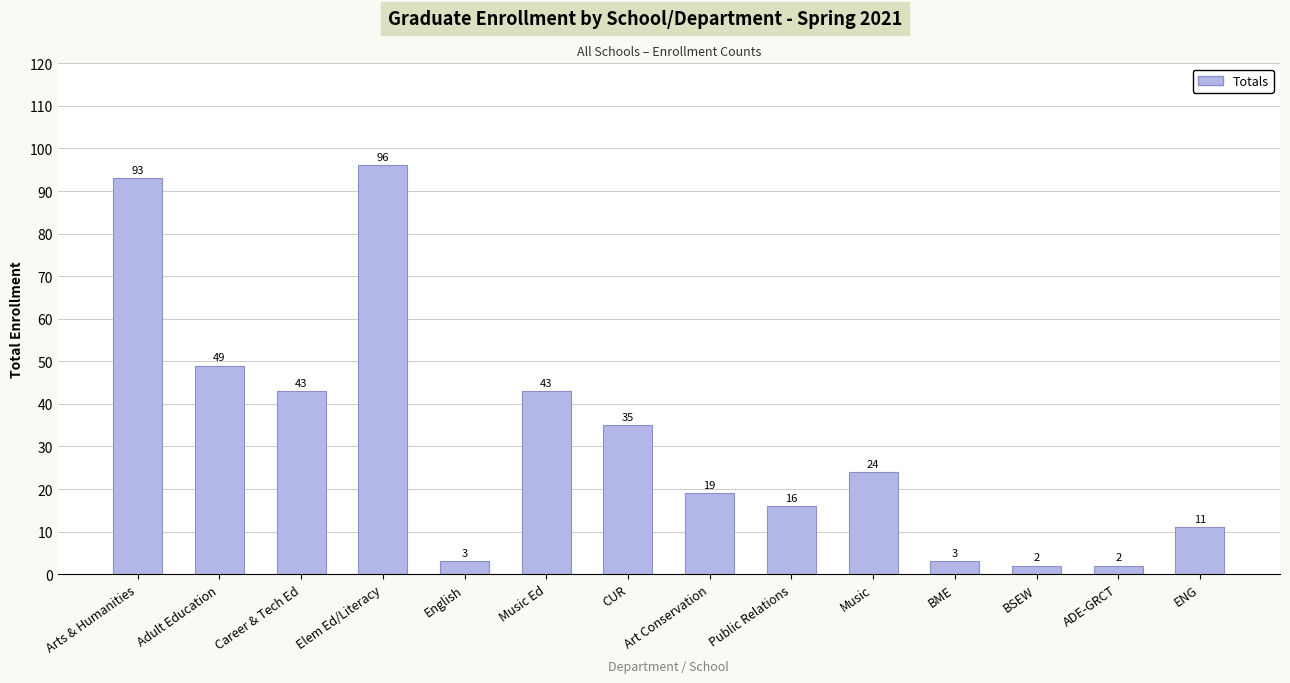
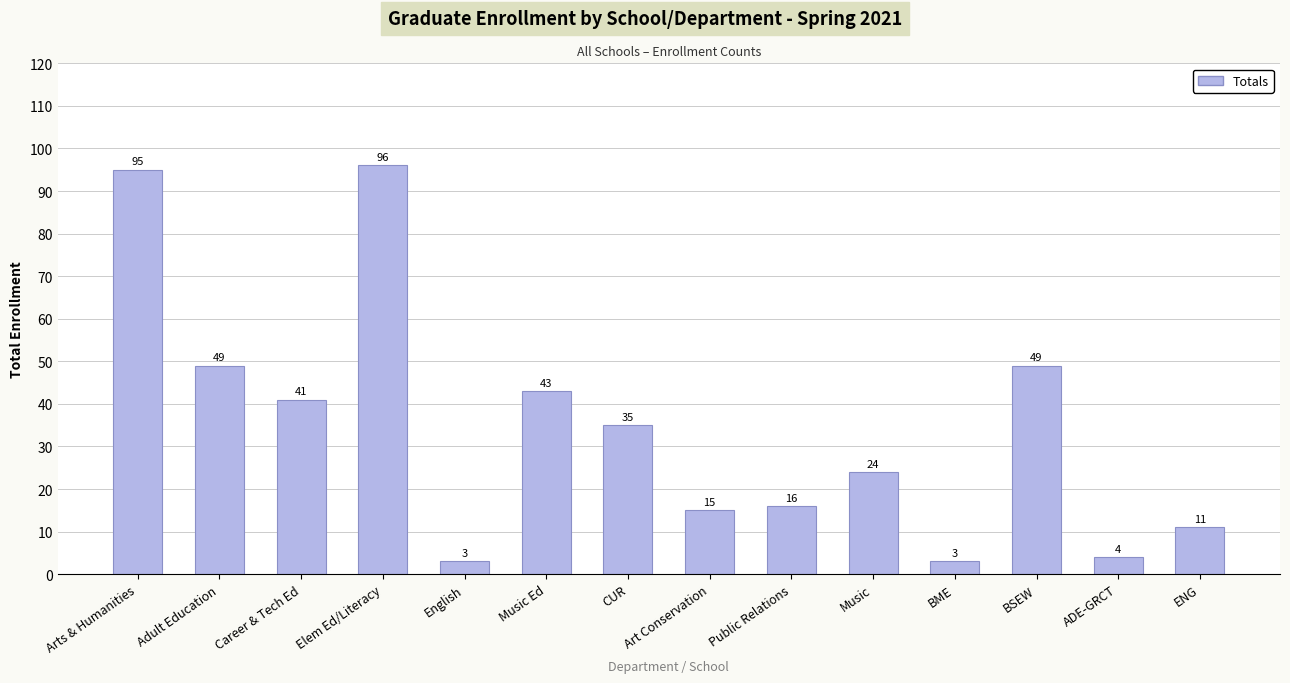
  {
-   "Arts & Humanities": 93,
+   "Arts & Humanities": 95,
    "Adult Education": 49,
-   "Career & Tech Ed": 43,
+   "Career & Tech Ed": 41,
    "Elem Ed/Literacy": 96,
    "English": 3,
    "Music Ed": 43,
    "CUR": 35,
-   "Art Conservation": 19,
+   "Art Conservation": 15,
    "Public Relations": 16,
    "Music": 24,
    "BME": 3,
-   "BSEW": 2,
-   "ADE-GRCT": 2,
+   "BSEW": 49,
+   "ADE-GRCT": 4,
    "ENG": 11
  }
